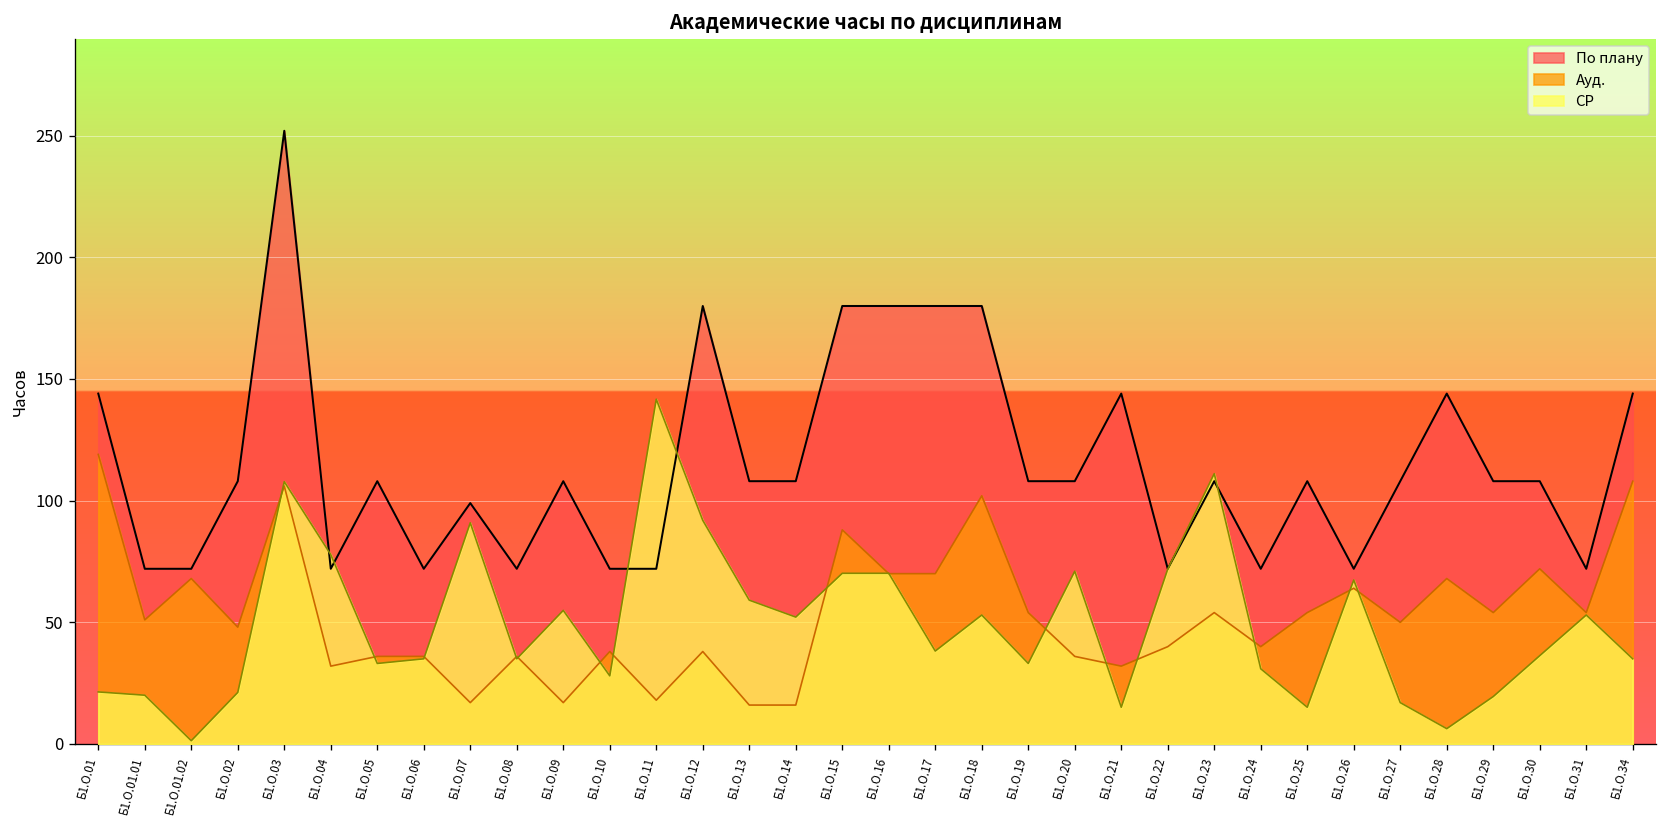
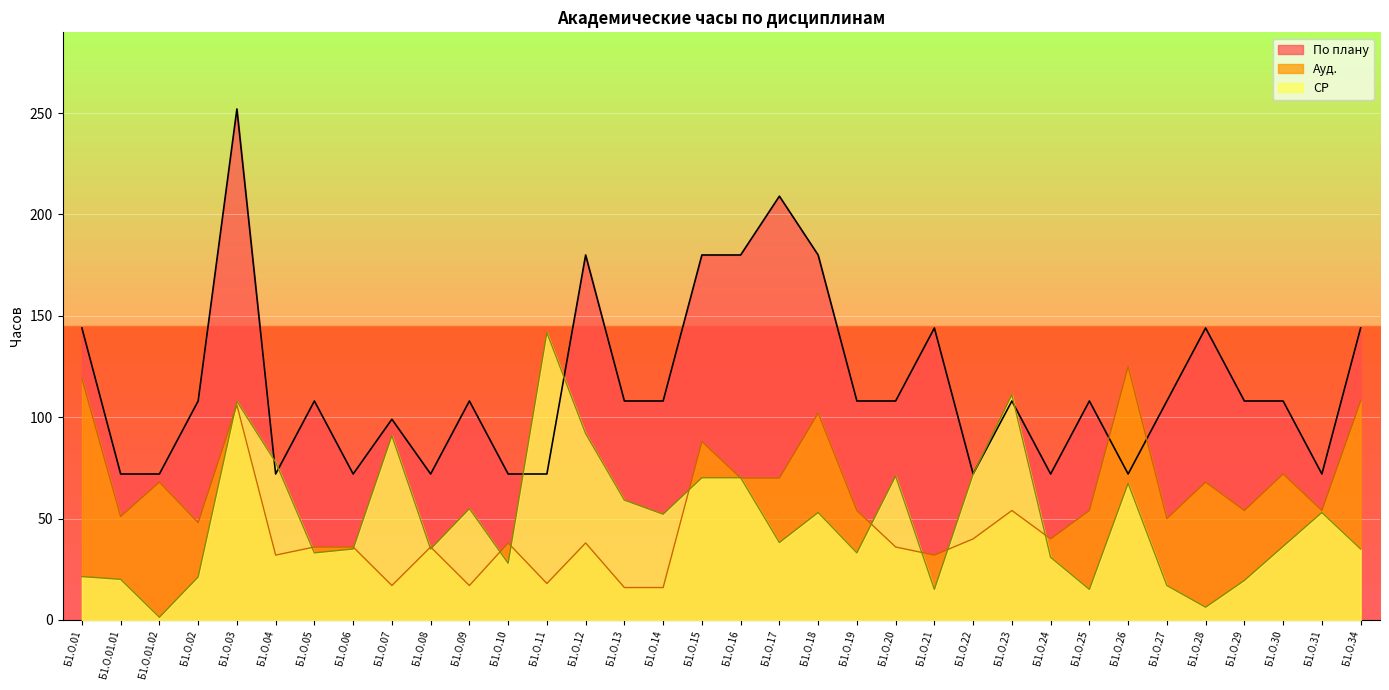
  {
    "По плану": {
      "Б1.О.01": 144,
      "Б1.О.01.01": 72,
      "Б1.О.01.02": 72,
      "Б1.О.02": 108,
      "Б1.О.03": 252,
      "Б1.О.04": 72,
      "Б1.О.05": 108,
      "Б1.О.06": 72,
      "Б1.О.07": 99,
      "Б1.О.08": 72,
      "Б1.О.09": 108,
      "Б1.О.10": 72,
      "Б1.О.11": 72,
      "Б1.О.12": 180,
      "Б1.О.13": 108,
      "Б1.О.14": 108,
      "Б1.О.15": 180,
      "Б1.О.16": 180,
-     "Б1.О.17": 180,
+     "Б1.О.17": 209,
      "Б1.О.18": 180,
      "Б1.О.19": 108,
      "Б1.О.20": 108,
      "Б1.О.21": 144,
      "Б1.О.23": 108,
      "Б1.О.24": 72,
      "Б1.О.25": 108,
      "Б1.О.26": 72,
      "Б1.О.27": 108,
      "Б1.О.28": 144,
      "Б1.О.29": 108,
      "Б1.О.30": 108,
      "Б1.О.31": 72,
      "Б1.О.34": 144
    },
    "Ауд.": {
      "Б1.О.01": 119,
      "Б1.О.01.01": 51,
      "Б1.О.01.02": 68,
      "Б1.О.02": 48,
      "Б1.О.03": 106,
      "Б1.О.04": 32,
      "Б1.О.05": 36,
      "Б1.О.07": 17,
      "Б1.О.09": 17,
      "Б1.О.10": 38,
      "Б1.О.11": 18,
      "Б1.О.12": 38,
      "Б1.О.13": 16,
      "Б1.О.14": 16,
      "Б1.О.15": 88,
      "Б1.О.17": 70,
      "Б1.О.18": 102,
      "Б1.О.19": 54,
      "Б1.О.20": 36,
      "Б1.О.21": 32,
      "Б1.О.22": 40,
      "Б1.О.23": 54,
      "Б1.О.24": 40,
      "Б1.О.25": 54,
-     "Б1.О.26": 64,
+     "Б1.О.26": 125,
      "Б1.О.27": 50,
      "Б1.О.28": 68,
      "Б1.О.29": 54,
      "Б1.О.30": 72,
      "Б1.О.34": 108
    },
    "СР": {
      "Б1.О.01": 21,
      "Б1.О.01.01": 20,
      "Б1.О.01.02": 1,
      "Б1.О.02": 21,
      "Б1.О.03": 108,
      "Б1.О.04": 78,
      "Б1.О.05": 33,
      "Б1.О.07": 91,
      "Б1.О.09": 55,
      "Б1.О.10": 28,
      "Б1.О.11": 142,
      "Б1.О.12": 92,
      "Б1.О.13": 59,
      "Б1.О.14": 52,
      "Б1.О.15": 70,
      "Б1.О.17": 38,
      "Б1.О.18": 53,
      "Б1.О.19": 33,
      "Б1.О.20": 71,
      "Б1.О.21": 15,
      "Б1.О.23": 111,
      "Б1.О.24": 31,
      "Б1.О.25": 15,
      "Б1.О.26": 67,
      "Б1.О.27": 17,
      "Б1.О.28": 6,
      "Б1.О.29": 20,
      "Б1.О.30": 36,
      "Б1.О.34": 35
    }
  }
